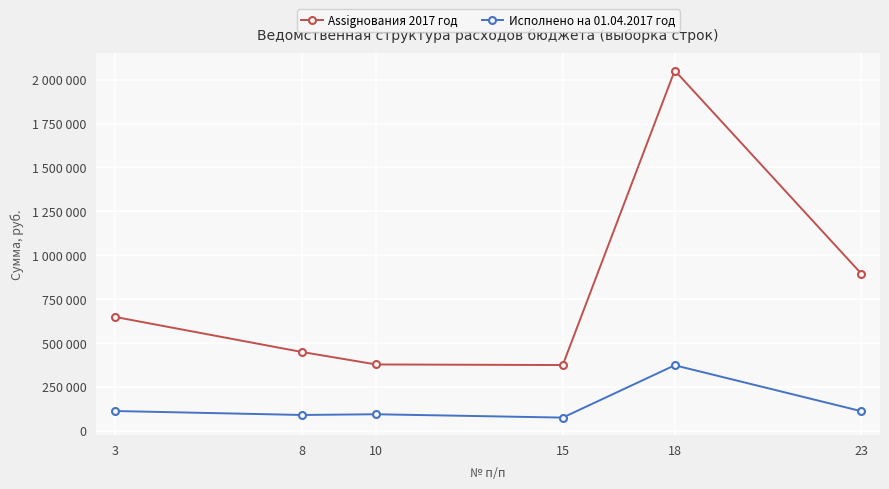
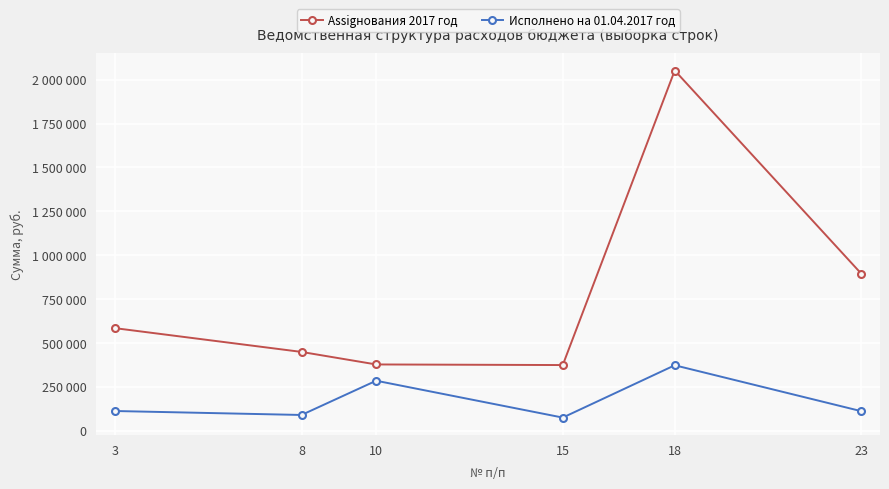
  {
    "Assigнования 2017 год": {
-     "3": 650000,
+     "3": 580000,
      "8": 450000,
      "10": 380000,
      "15": 370000,
      "18": 2050000,
      "23": 890000
    },
    "Исполнено на 01.04.2017 год": {
      "3": 110000,
      "8": 90000,
-     "10": 90000,
+     "10": 280000,
      "15": 70000,
      "18": 370000,
      "23": 110000
    }
  }
